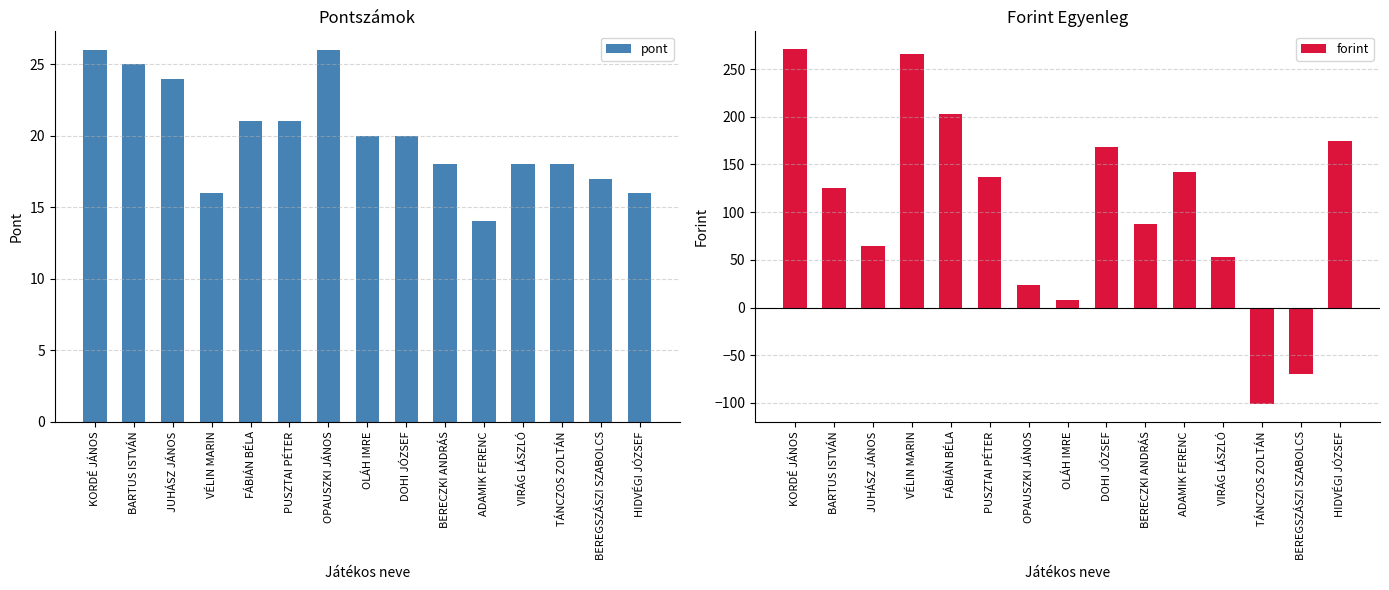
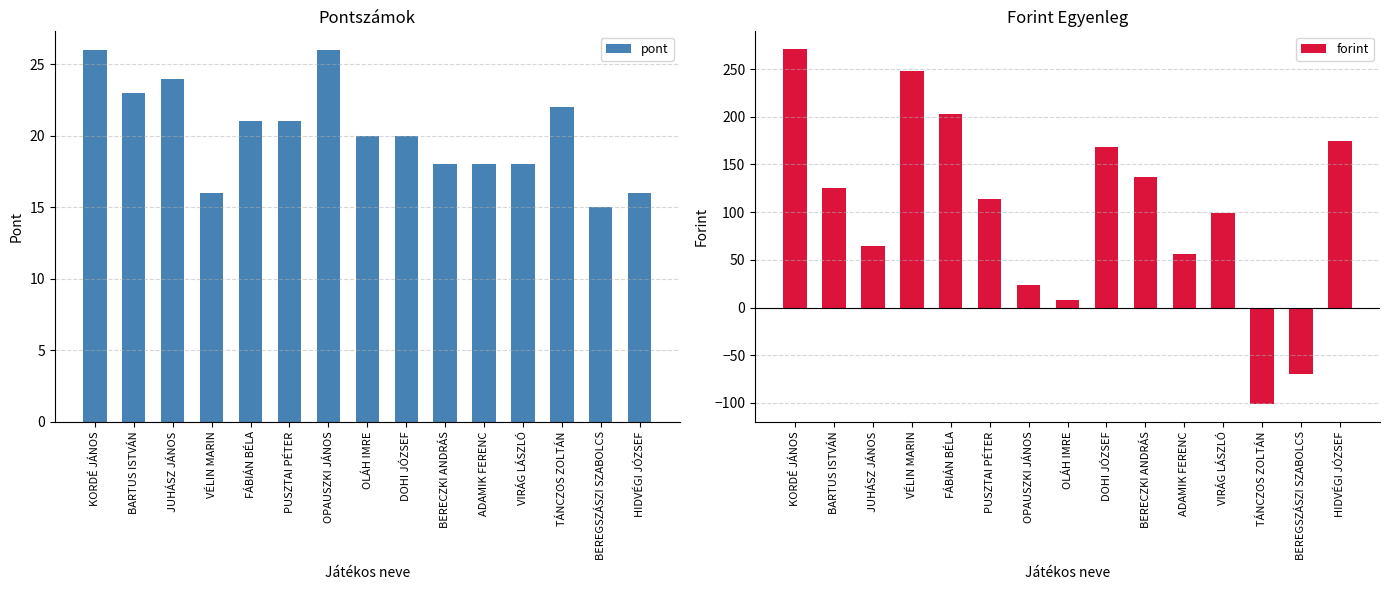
  {
    "Pontszámok": {
      "KORDÉ JÁNOS": 26,
-     "BARTUS ISTVÁN": 25,
+     "BARTUS ISTVÁN": 23,
      "JUHÁSZ JÁNOS": 24,
      "VÉLIN MARIN": 16,
      "FÁBIÁN BÉLA": 21,
      "PUSZTAI PÉTER": 21,
      "OPAUSZKI JÁNOS": 26,
      "OLÁH IMRE": 20,
      "DOHI JÓZSEF": 20,
      "BERECZKI ANDRÁS": 18,
-     "ADAMIK FERENC": 14,
+     "ADAMIK FERENC": 18,
      "VIRÁG LÁSZLÓ": 18,
-     "TÁNCZOS ZOLTÁN": 18,
-     "BEREGSZÁSZI SZABOLCS": 17,
+     "TÁNCZOS ZOLTÁN": 22,
+     "BEREGSZÁSZI SZABOLCS": 15,
      "HIDVÉGI JÓZSEF": 16
    },
    "Forint Egyenleg": {
      "KORDÉ JÁNOS": 270,
      "BARTUS ISTVÁN": 130,
      "JUHÁSZ JÁNOS": 70,
-     "VÉLIN MARIN": 270,
+     "VÉLIN MARIN": 250,
      "FÁBIÁN BÉLA": 200,
-     "PUSZTAI PÉTER": 140,
+     "PUSZTAI PÉTER": 110,
      "OPAUSZKI JÁNOS": 20,
      "OLÁH IMRE": 10,
      "DOHI JÓZSEF": 170,
-     "BERECZKI ANDRÁS": 90,
-     "ADAMIK FERENC": 140,
-     "VIRÁG LÁSZLÓ": 50,
+     "BERECZKI ANDRÁS": 140,
+     "ADAMIK FERENC": 60,
+     "VIRÁG LÁSZLÓ": 100,
      "TÁNCZOS ZOLTÁN": -100,
      "BEREGSZÁSZI SZABOLCS": -70,
      "HIDVÉGI JÓZSEF": 180
    }
  }
